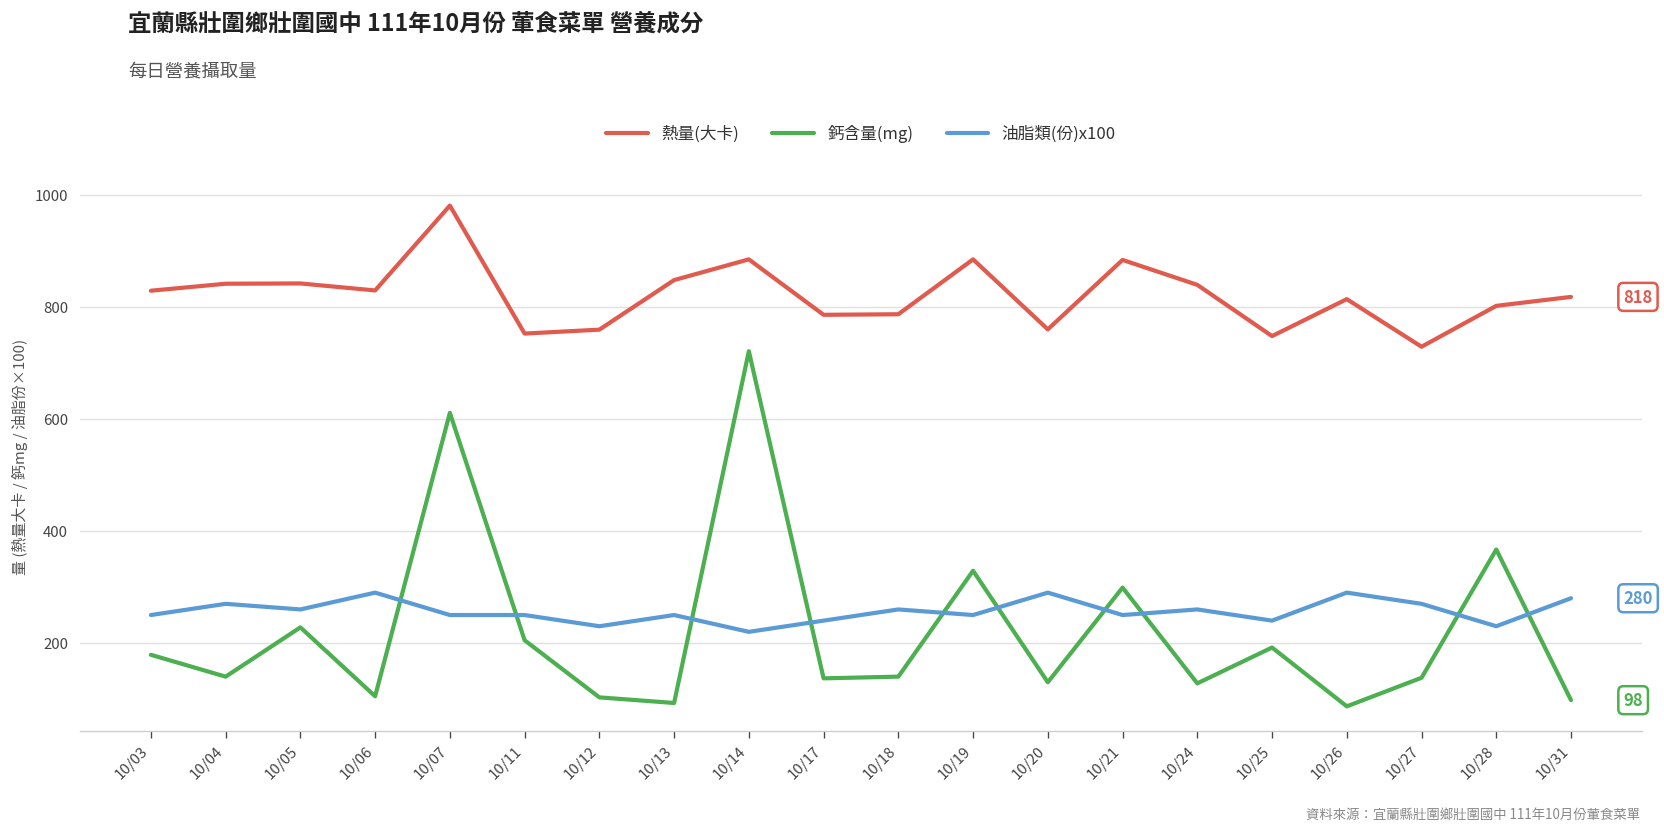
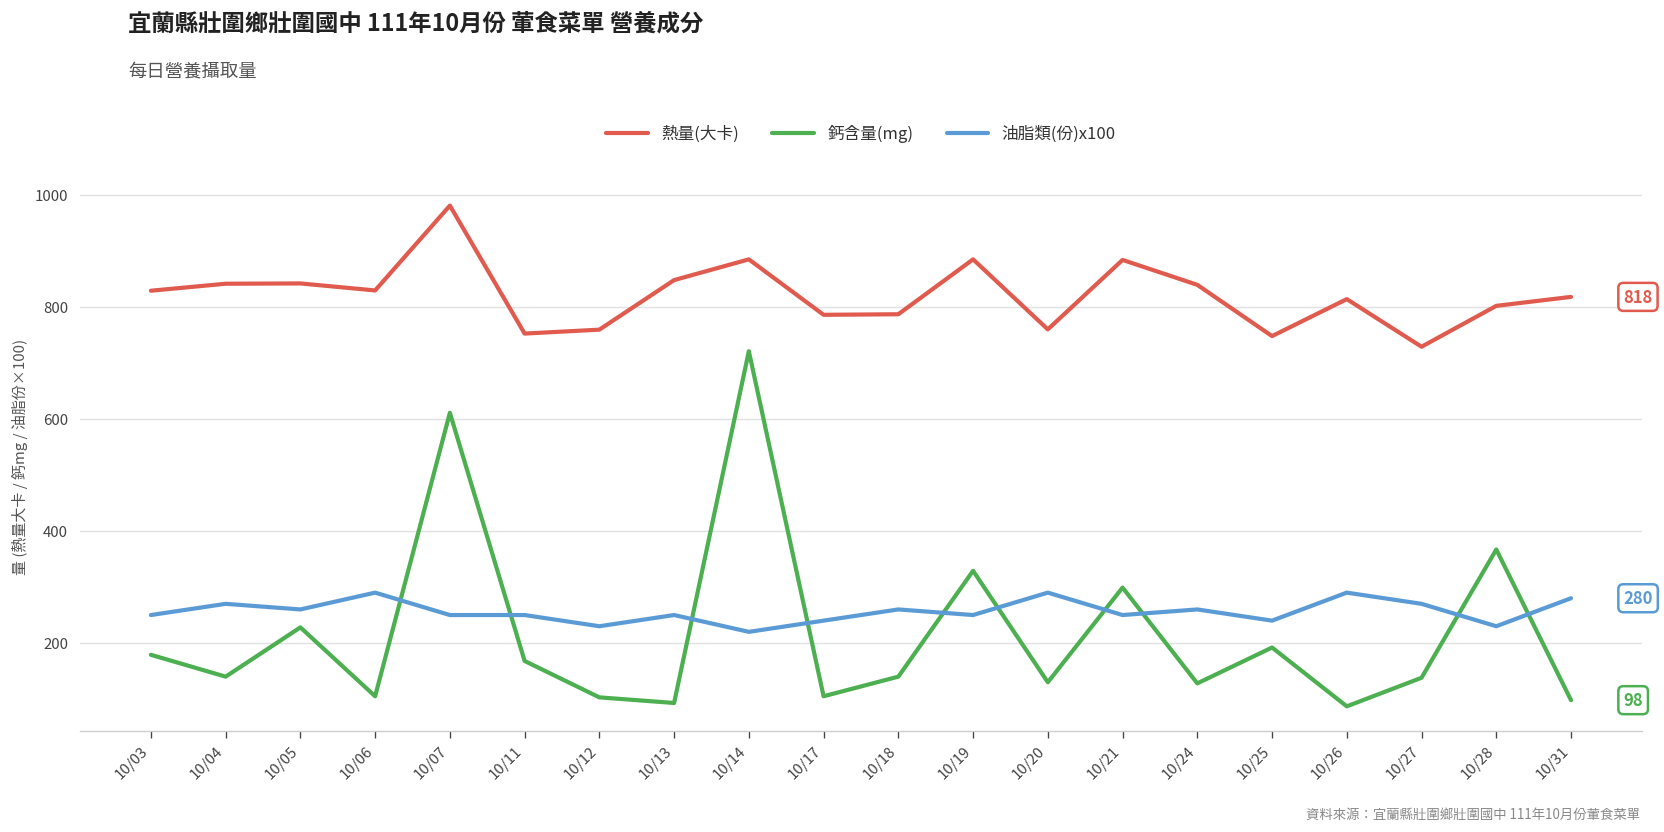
  {
    "熱量(大卡)": {
      "10/03": 830,
      "10/04": 840,
      "10/05": 840,
      "10/06": 830,
      "10/07": 980,
      "10/11": 750,
      "10/12": 760,
      "10/13": 850,
      "10/14": 890,
      "10/17": 790,
      "10/18": 790,
      "10/19": 890,
      "10/20": 760,
      "10/21": 880,
      "10/24": 840,
      "10/25": 750,
      "10/26": 810,
      "10/27": 730,
      "10/28": 800,
      "10/31": 820
    },
    "鈣含量(mg)": {
      "10/03": 180,
      "10/04": 140,
      "10/05": 230,
      "10/06": 110,
      "10/07": 610,
-     "10/11": 210,
+     "10/11": 170,
      "10/12": 100,
      "10/13": 90,
      "10/14": 720,
-     "10/17": 140,
+     "10/17": 110,
      "10/18": 140,
      "10/19": 330,
      "10/20": 130,
      "10/21": 300,
      "10/24": 130,
      "10/25": 190,
      "10/26": 90,
      "10/27": 140,
      "10/28": 370,
      "10/31": 100
    },
    "油脂類(份)x100": {
      "10/03": 250,
      "10/04": 270,
      "10/05": 260,
      "10/06": 290,
      "10/07": 250,
      "10/11": 250,
      "10/12": 230,
      "10/13": 250,
      "10/14": 220,
      "10/17": 240,
      "10/18": 260,
      "10/19": 250,
      "10/20": 290,
      "10/21": 250,
      "10/24": 260,
      "10/25": 240,
      "10/26": 290,
      "10/27": 270,
      "10/28": 230,
      "10/31": 280
    }
  }
